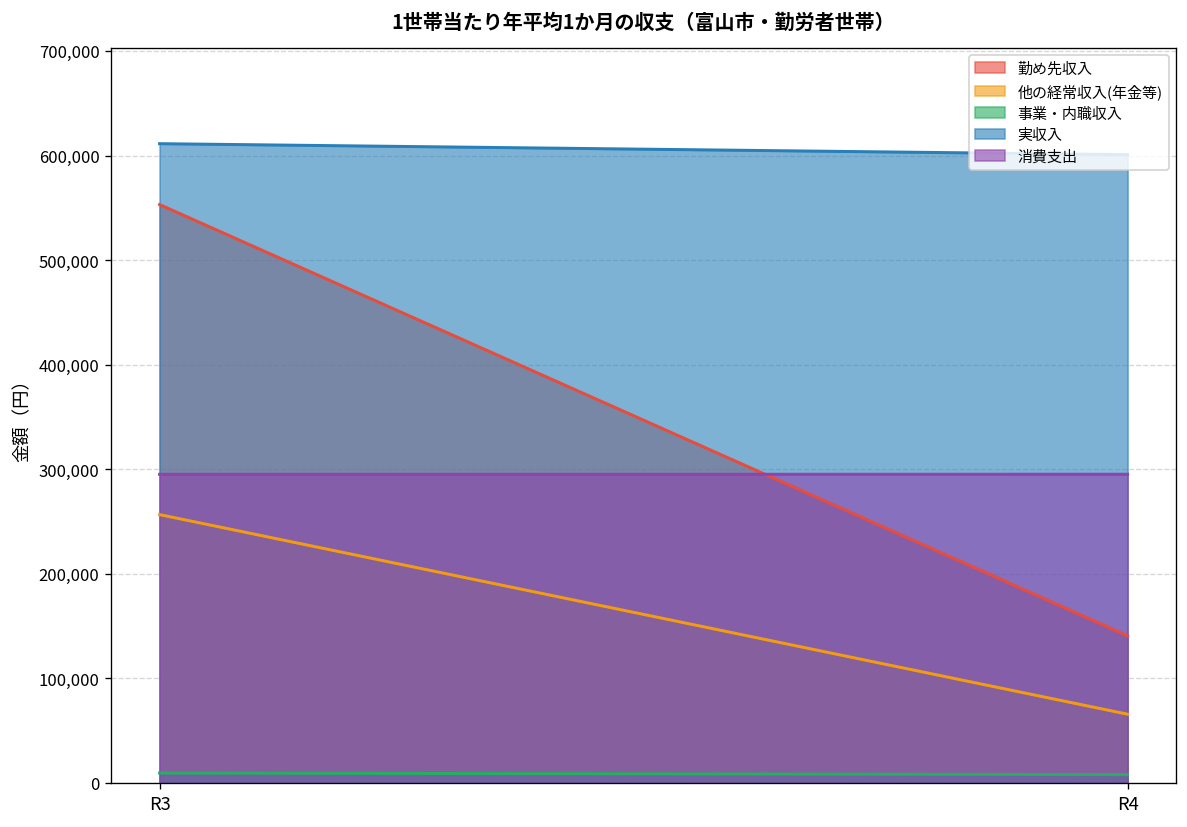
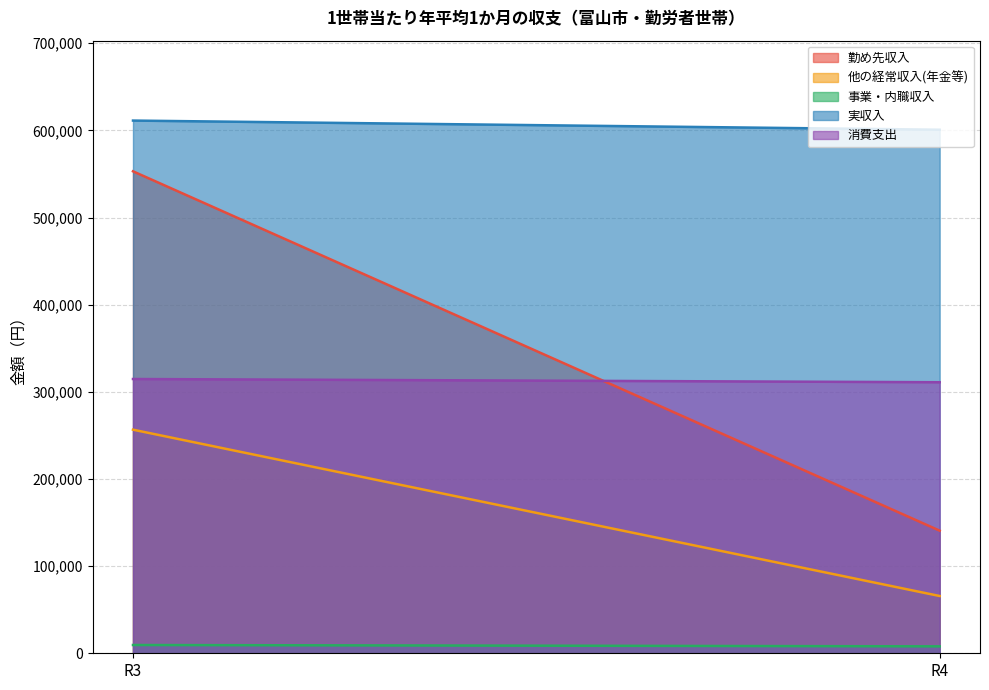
  {
    "勤め先収入": {
      "R3": "550,000",
      "R4": "140,000"
    },
    "他の経常収入(年金等)": {
      "R3": "260,000",
      "R4": "70,000"
    },
    "事業・内職収入": {
      "R3": "10,000",
      "R4": "10,000"
    },
    "実収入": {
      "R3": "610,000"
    },
    "消費支出": {
-     "R3": "300,000",
-     "R4": "300,000"
+     "R3": "310,000",
+     "R4": "310,000"
    }
  }
